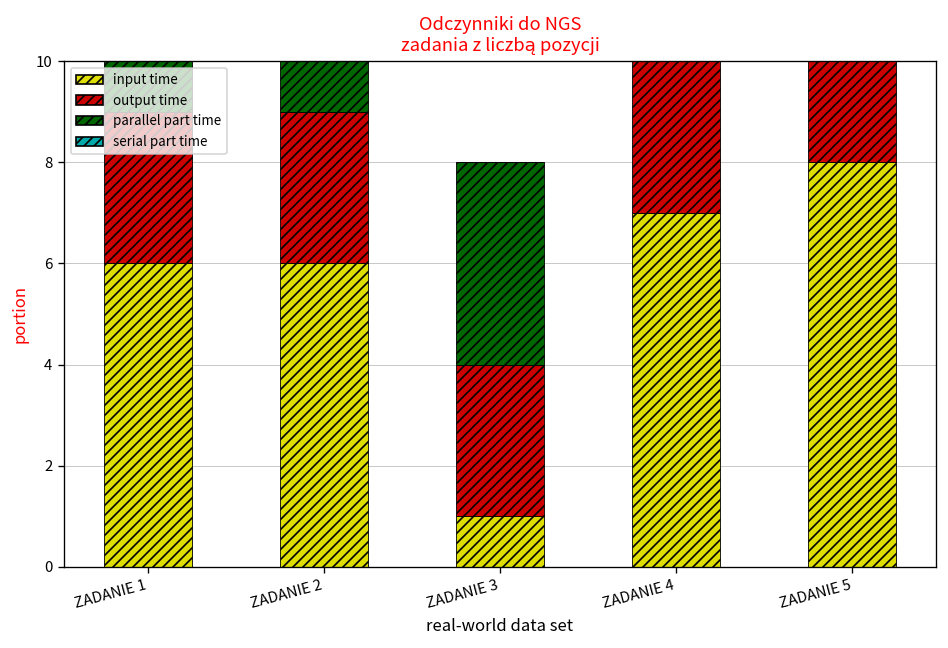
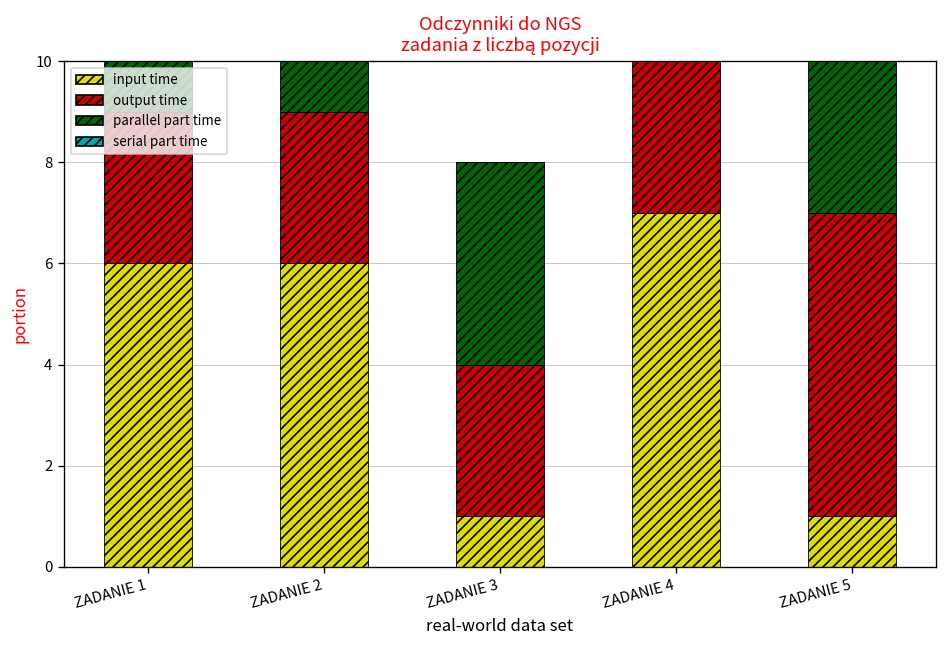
  {
    "input time": {
      "ZADANIE 1": 6,
      "ZADANIE 2": 6,
      "ZADANIE 3": 1,
      "ZADANIE 4": 7,
-     "ZADANIE 5": 8
+     "ZADANIE 5": 1
    },
    "output time": {
      "ZADANIE 2": 3,
      "ZADANIE 3": 3
    },
    "parallel part time": {
      "ZADANIE 3": 4
    },
    "serial part time": {
      "ZADANIE 3": 0
    }
  }
